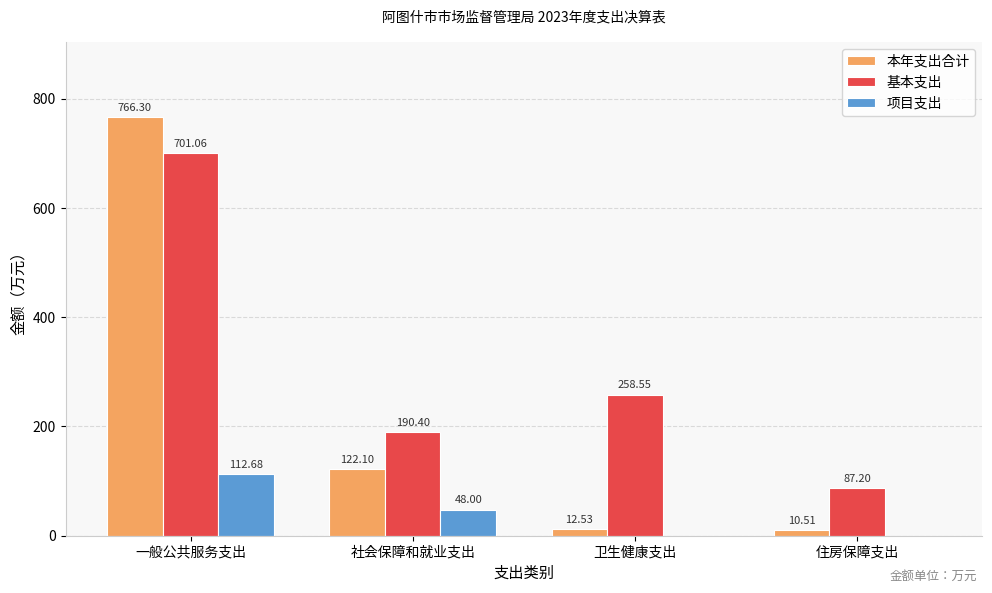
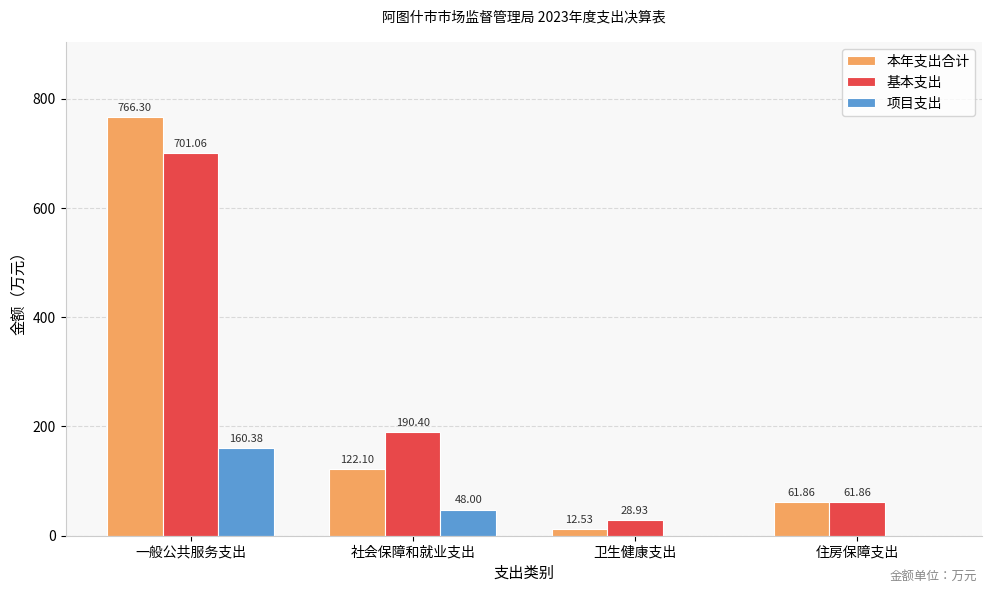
  {
    "本年支出合计": {
      "一般公共服务支出": 766.30,
      "社会保障和就业支出": 122.10,
      "卫生健康支出": 12.53,
-     "住房保障支出": 10.51
+     "住房保障支出": 61.86
    },
    "基本支出": {
      "一般公共服务支出": 701.06,
      "社会保障和就业支出": 190.40,
-     "卫生健康支出": 258.55,
-     "住房保障支出": 87.20
+     "卫生健康支出": 28.93,
+     "住房保障支出": 61.86
    },
    "项目支出": {
-     "一般公共服务支出": 112.68,
+     "一般公共服务支出": 160.38,
      "社会保障和就业支出": 48.00
    }
  }
